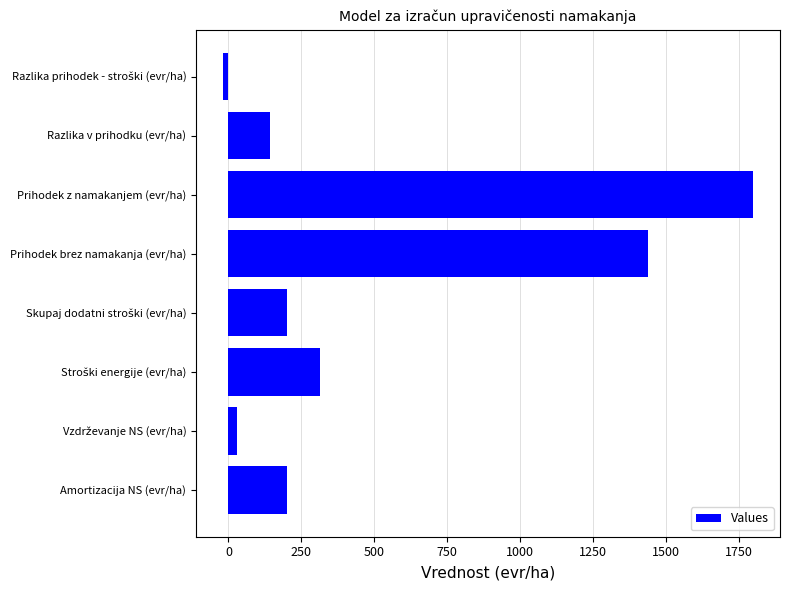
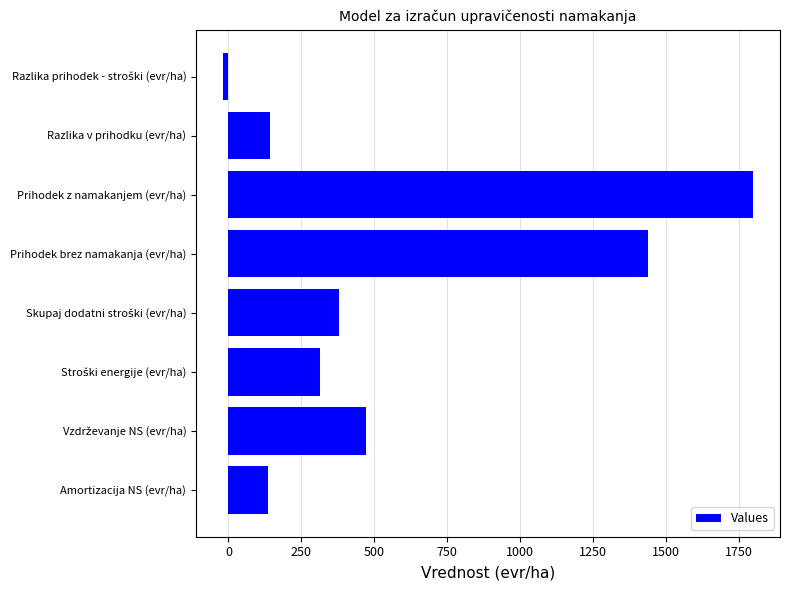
  {
    "Razlika prihodek - stroški (evr/ha)": -20,
    "Razlika v prihodku (evr/ha)": 140,
    "Prihodek z namakanjem (evr/ha)": 1800,
    "Prihodek brez namakanja (evr/ha)": 1440,
-   "Skupaj dodatni stroški (evr/ha)": 200,
+   "Skupaj dodatni stroški (evr/ha)": 380,
    "Stroški energije (evr/ha)": 310,
-   "Vzdrževanje NS (evr/ha)": 30,
-   "Amortizacija NS (evr/ha)": 200
+   "Vzdrževanje NS (evr/ha)": 470,
+   "Amortizacija NS (evr/ha)": 140
  }
